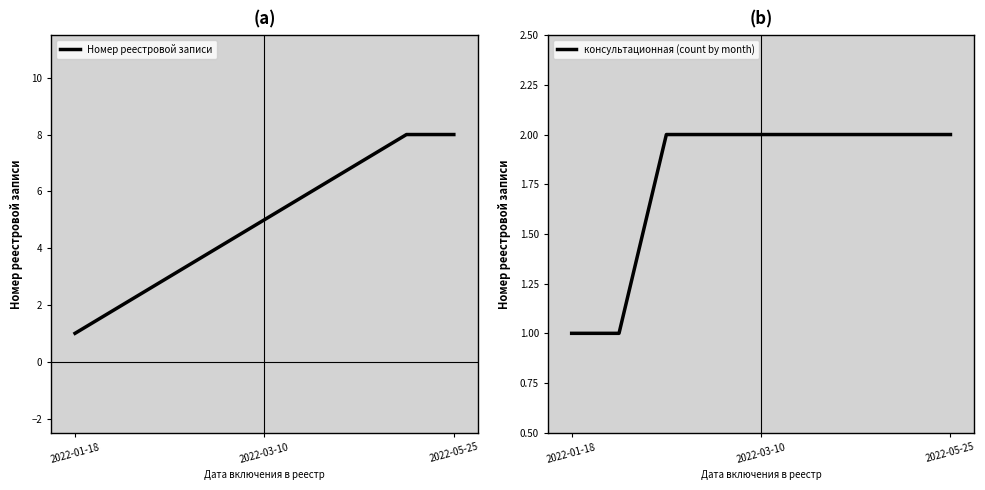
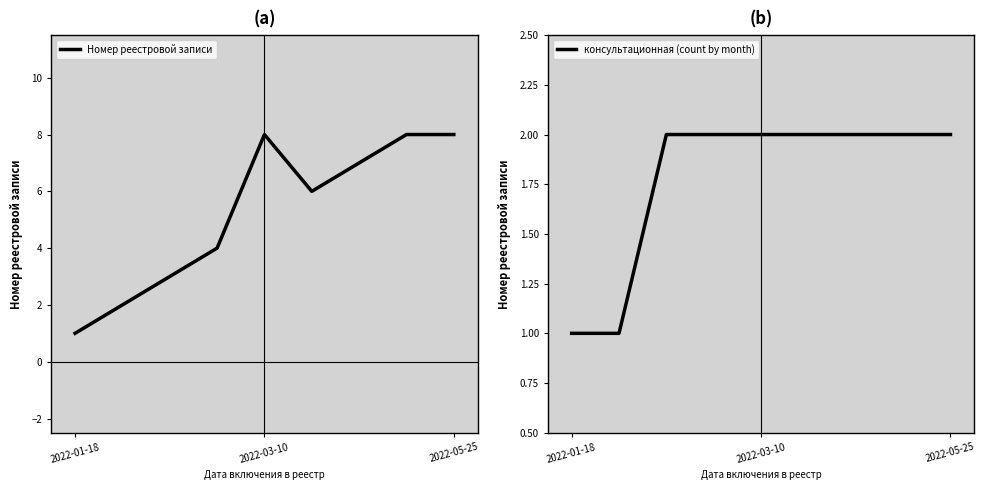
  {
    "(a)": {
      "2022-01-18": 1,
-     "2022-03-10": 5,
+     "2022-03-10": 8,
      "2022-05-25": 8
    },
    "(b)": {
      "2022-01-18": 1.00,
      "2022-03-10": 2.00,
      "2022-05-25": 2.00
    }
  }
